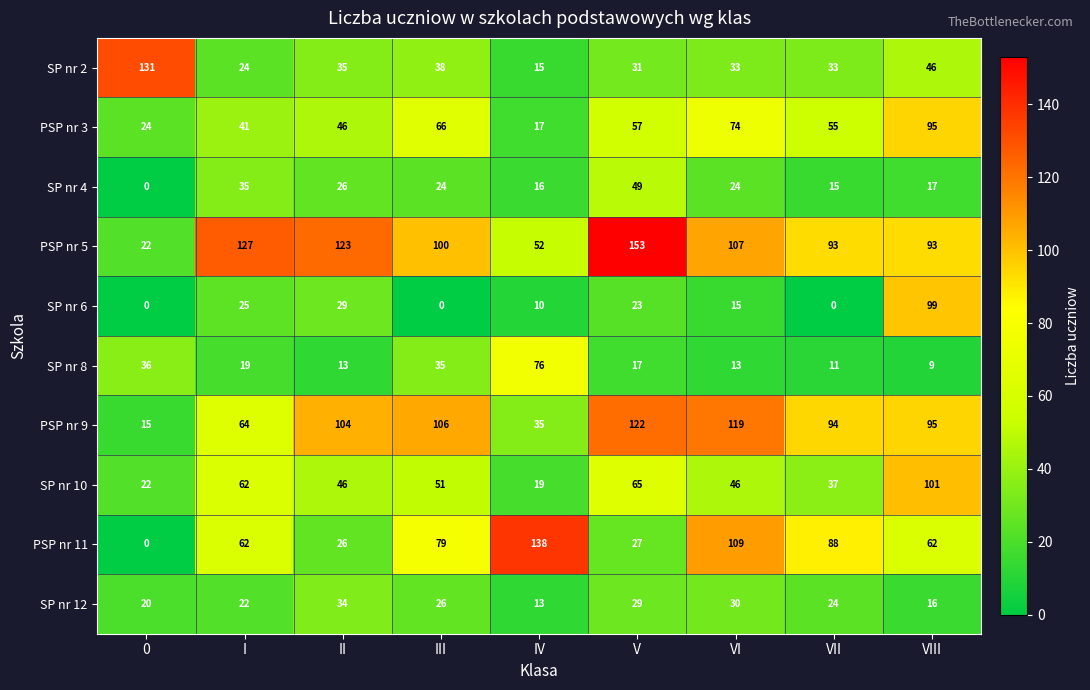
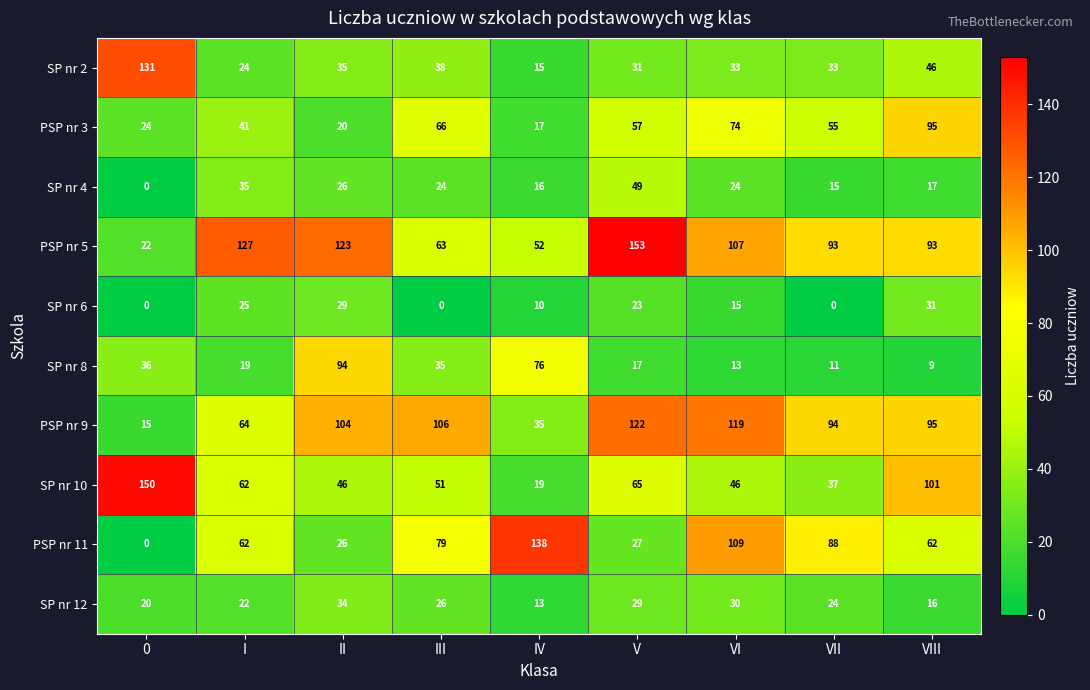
  {
    "SP nr 2": {
      "0": 131,
      "I": 24,
      "II": 35,
      "III": 38,
      "IV": 15,
      "V": 31,
      "VI": 33,
      "VII": 33,
      "VIII": 46
    },
    "PSP nr 3": {
      "0": 24,
      "I": 41,
-     "II": 46,
+     "II": 20,
      "III": 66,
      "IV": 17,
      "V": 57,
      "VI": 74,
      "VII": 55,
      "VIII": 95
    },
    "SP nr 4": {
      "0": 0,
      "I": 35,
      "II": 26,
      "III": 24,
      "IV": 16,
      "V": 49,
      "VI": 24,
      "VII": 15,
      "VIII": 17
    },
    "PSP nr 5": {
      "0": 22,
      "I": 127,
      "II": 123,
-     "III": 100,
+     "III": 63,
      "IV": 52,
      "V": 153,
      "VI": 107,
      "VII": 93,
      "VIII": 93
    },
    "SP nr 6": {
      "0": 0,
      "I": 25,
      "II": 29,
      "III": 0,
      "IV": 10,
      "V": 23,
      "VI": 15,
      "VII": 0,
-     "VIII": 99
+     "VIII": 31
    },
    "SP nr 8": {
      "0": 36,
      "I": 19,
-     "II": 13,
+     "II": 94,
      "III": 35,
      "IV": 76,
      "V": 17,
      "VI": 13,
      "VII": 11,
      "VIII": 9
    },
    "PSP nr 9": {
      "0": 15,
      "I": 64,
      "II": 104,
      "III": 106,
      "IV": 35,
      "V": 122,
      "VI": 119,
      "VII": 94,
      "VIII": 95
    },
    "SP nr 10": {
-     "0": 22,
+     "0": 150,
      "I": 62,
      "II": 46,
      "III": 51,
      "IV": 19,
      "V": 65,
      "VI": 46,
      "VII": 37,
      "VIII": 101
    },
    "PSP nr 11": {
      "0": 0,
      "I": 62,
      "II": 26,
      "III": 79,
      "IV": 138,
      "V": 27,
      "VI": 109,
      "VII": 88,
      "VIII": 62
    },
    "SP nr 12": {
      "0": 20,
      "I": 22,
      "II": 34,
      "III": 26,
      "IV": 13,
      "V": 29,
      "VI": 30,
      "VII": 24,
      "VIII": 16
    }
  }
